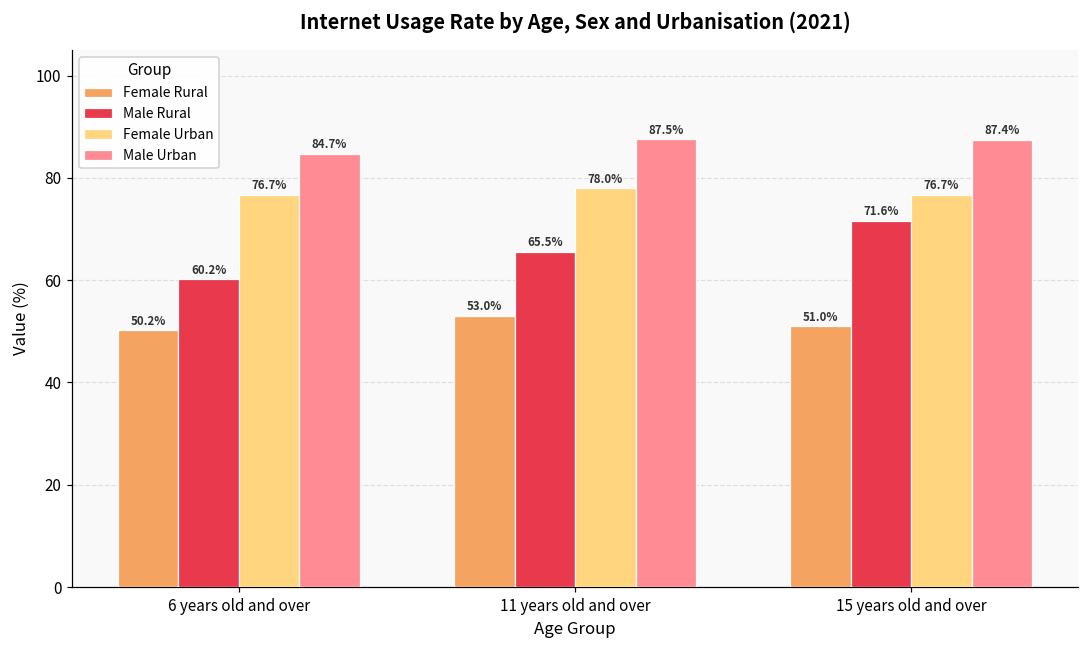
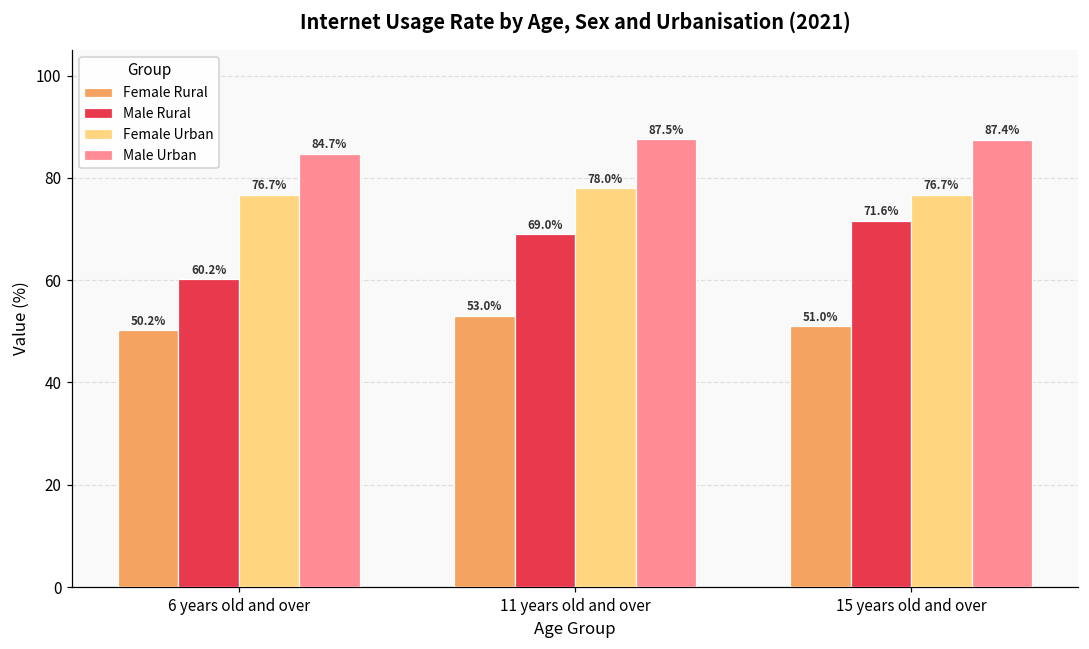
  {
    "Male Rural": {
      "6 years old and over": "60.2%",
-     "11 years old and over": "65.5%",
+     "11 years old and over": "69.0%",
      "15 years old and over": "71.6%"
    }
  }
